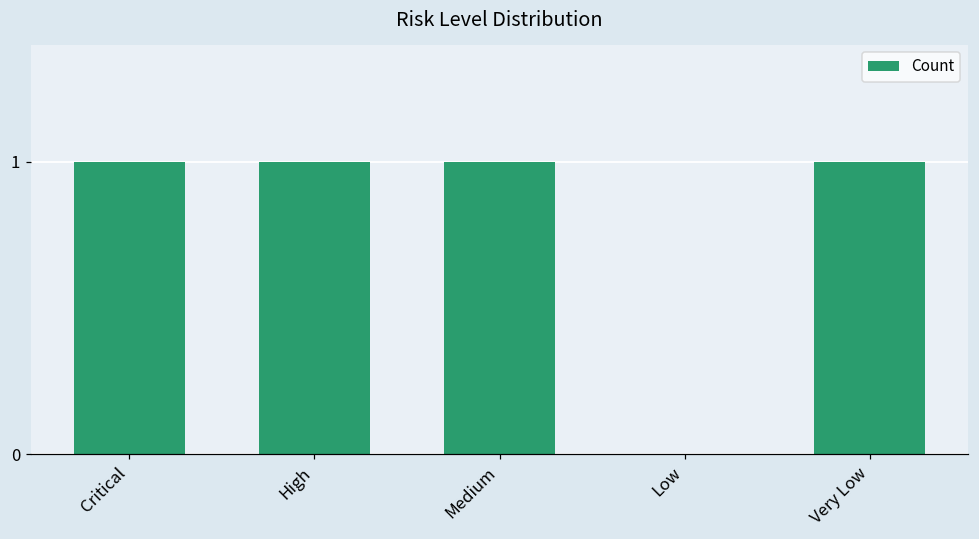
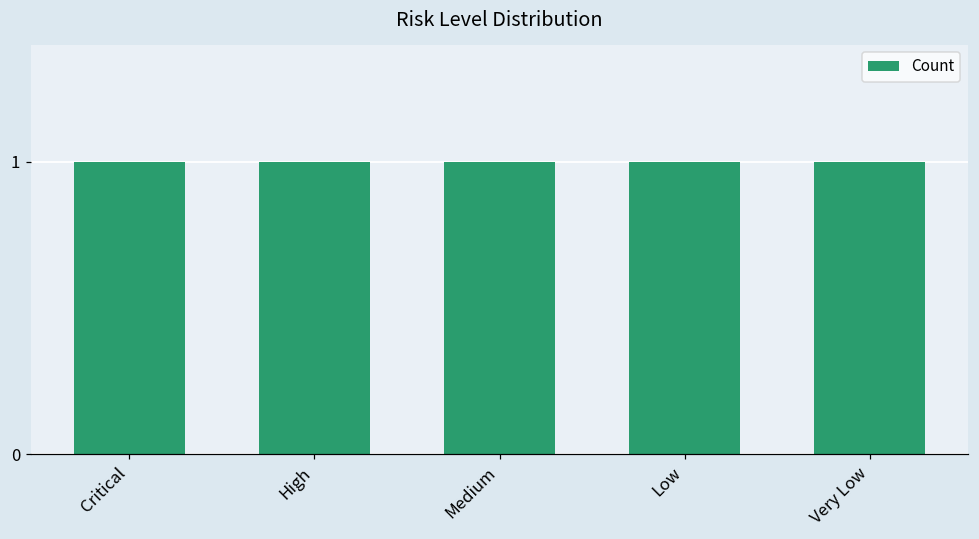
  {
    "Critical": 1,
    "High": 1,
    "Medium": 1,
-   "Low": 0,
+   "Low": 1,
    "Very Low": 1
  }
